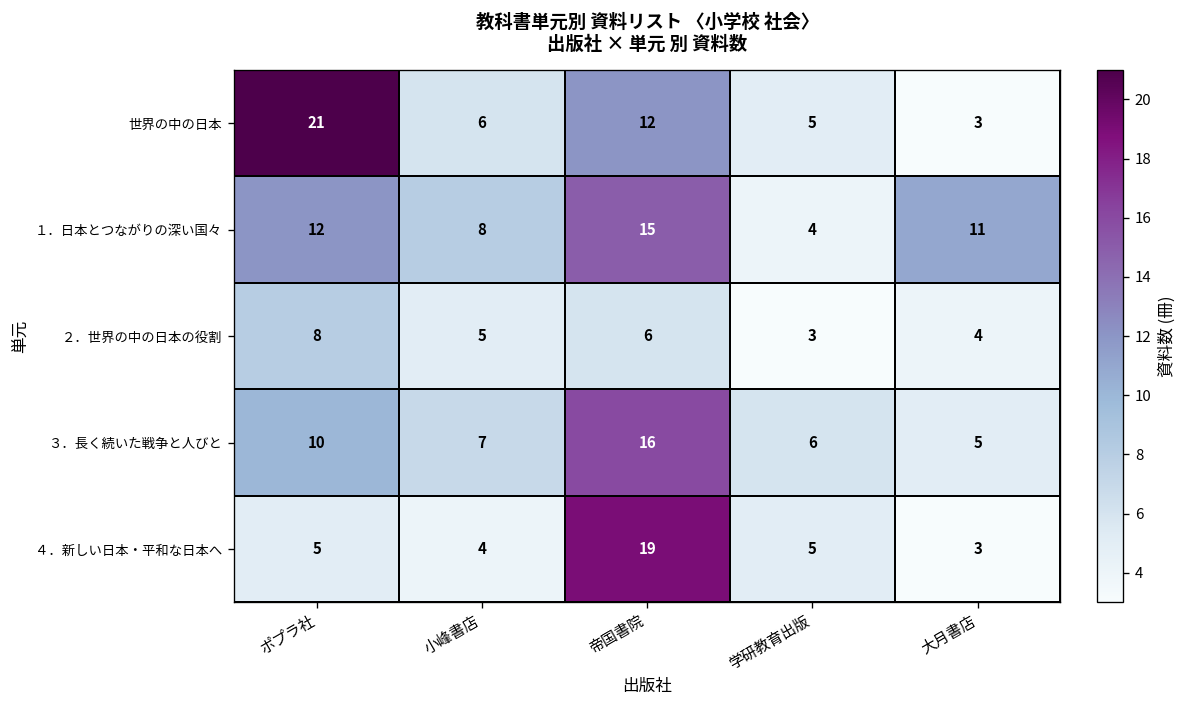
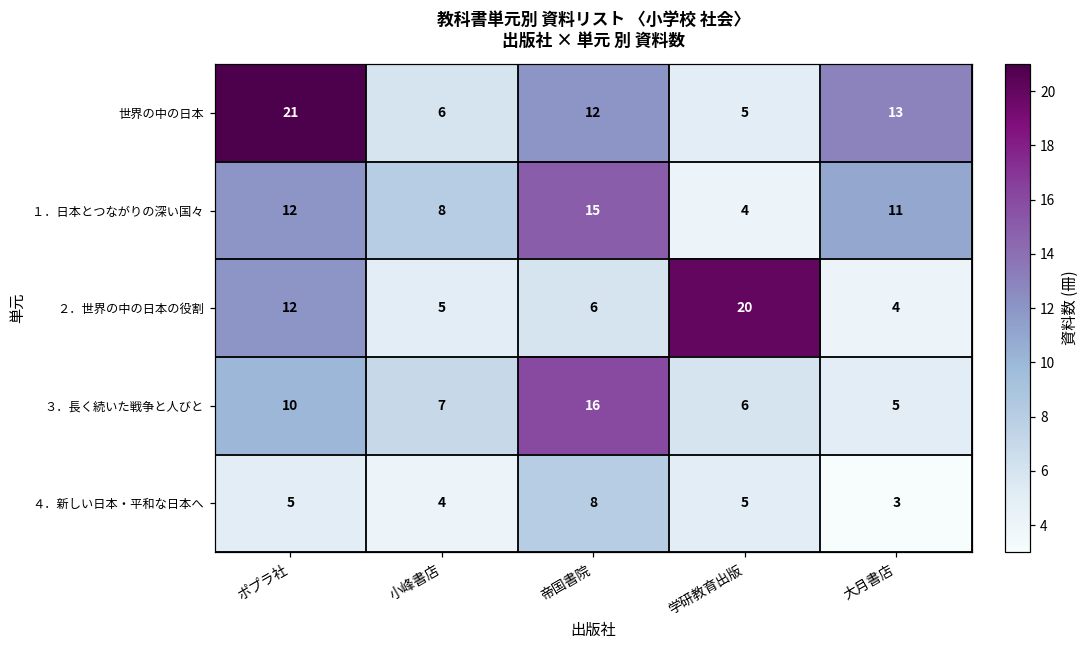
  {
    "世界の中の日本": {
      "ポプラ社": 21,
      "小峰書店": 6,
      "帝国書院": 12,
      "学研教育出版": 5,
-     "大月書店": 3
+     "大月書店": 13
    },
    "１．日本とつながりの深い国々": {
      "ポプラ社": 12,
      "小峰書店": 8,
      "帝国書院": 15,
      "学研教育出版": 4,
      "大月書店": 11
    },
    "２．世界の中の日本の役割": {
-     "ポプラ社": 8,
+     "ポプラ社": 12,
      "小峰書店": 5,
      "帝国書院": 6,
-     "学研教育出版": 3,
+     "学研教育出版": 20,
      "大月書店": 4
    },
    "３．長く続いた戦争と人びと": {
      "ポプラ社": 10,
      "小峰書店": 7,
      "帝国書院": 16,
      "学研教育出版": 6,
      "大月書店": 5
    },
    "４．新しい日本・平和な日本へ": {
      "ポプラ社": 5,
      "小峰書店": 4,
-     "帝国書院": 19,
+     "帝国書院": 8,
      "学研教育出版": 5,
      "大月書店": 3
    }
  }
